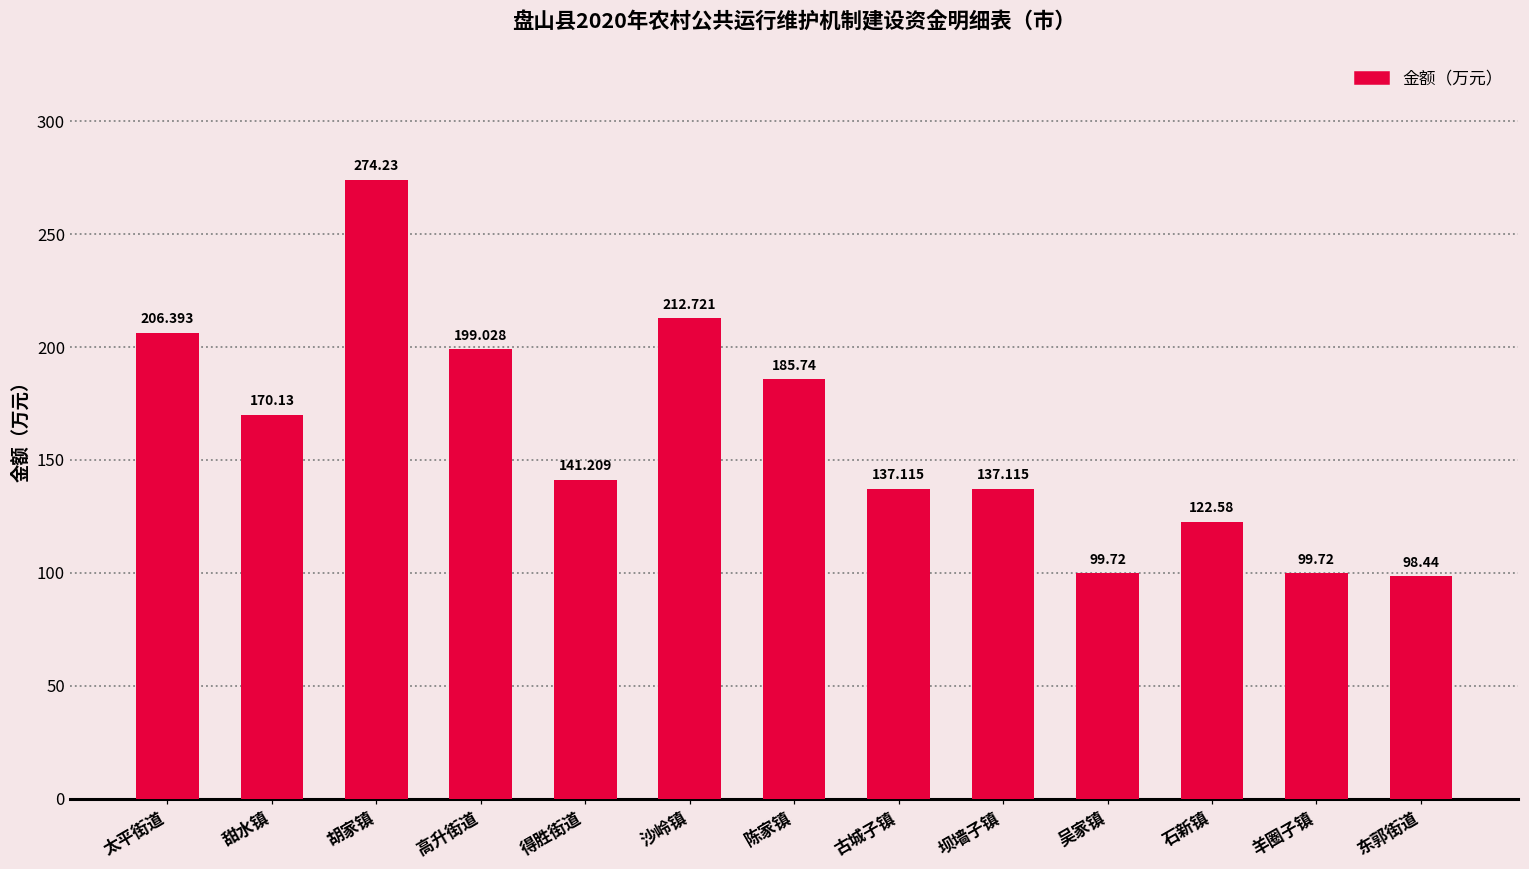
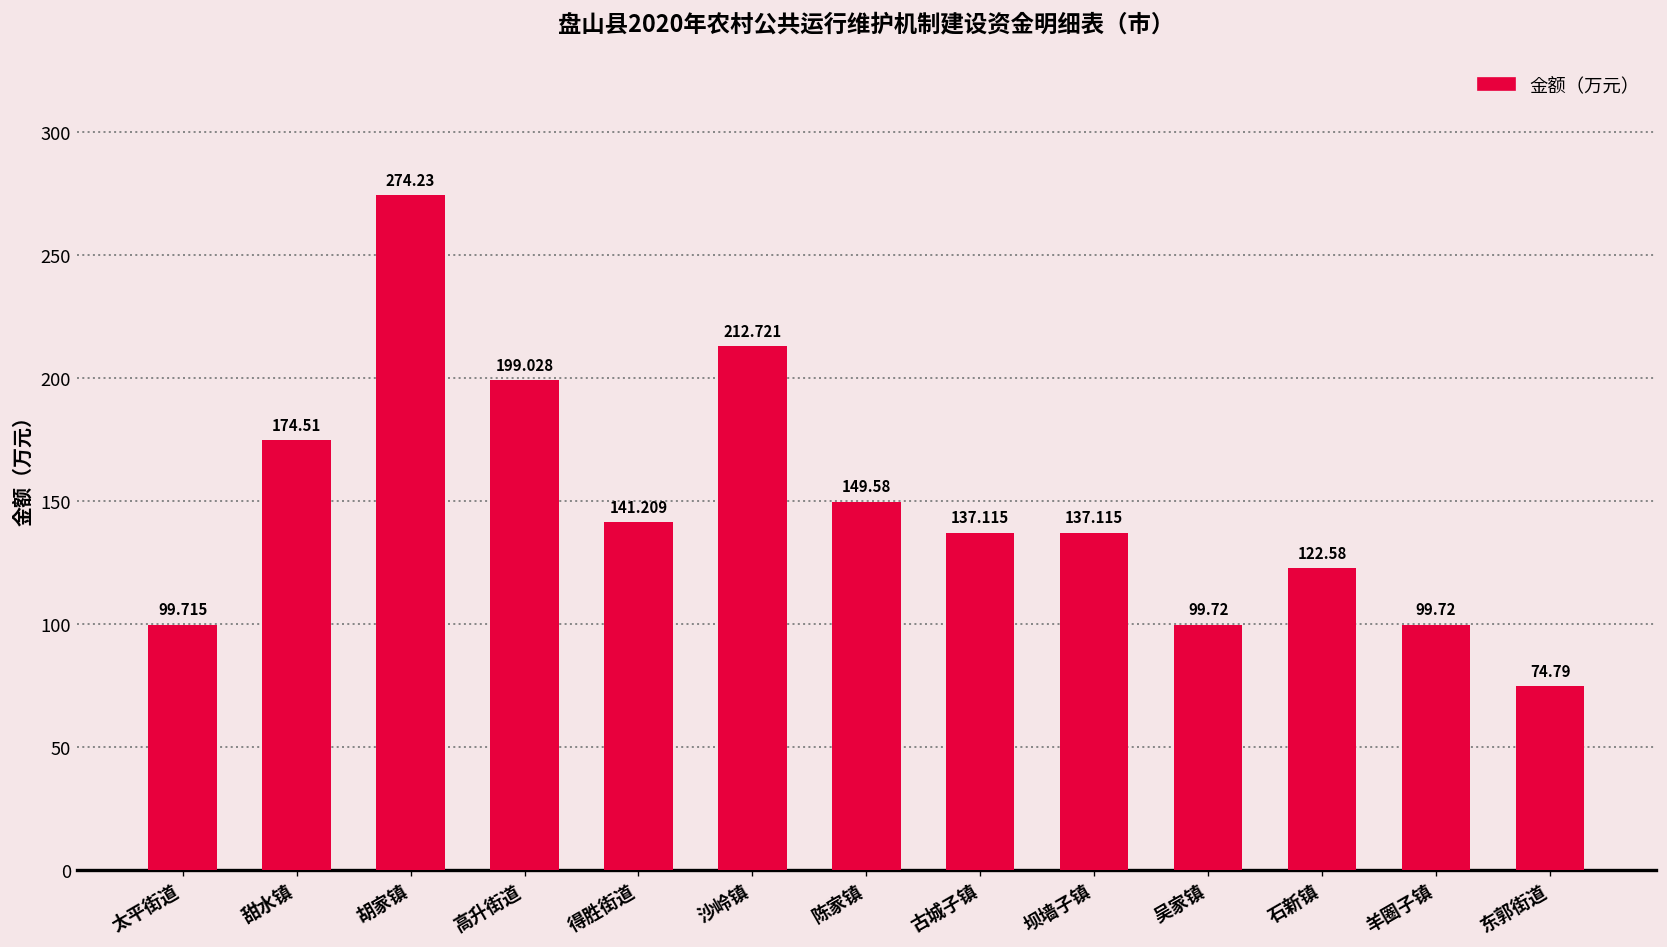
  {
-   "太平街道": 206.393,
-   "甜水镇": 170.13,
+   "太平街道": 99.715,
+   "甜水镇": 174.51,
    "胡家镇": 274.23,
    "高升街道": 199.028,
    "得胜街道": 141.209,
    "沙岭镇": 212.721,
-   "陈家镇": 185.74,
+   "陈家镇": 149.58,
    "古城子镇": 137.115,
    "坝墙子镇": 137.115,
    "吴家镇": 99.72,
    "石新镇": 122.58,
    "羊圈子镇": 99.72,
-   "东郭街道": 98.44
+   "东郭街道": 74.79
  }
